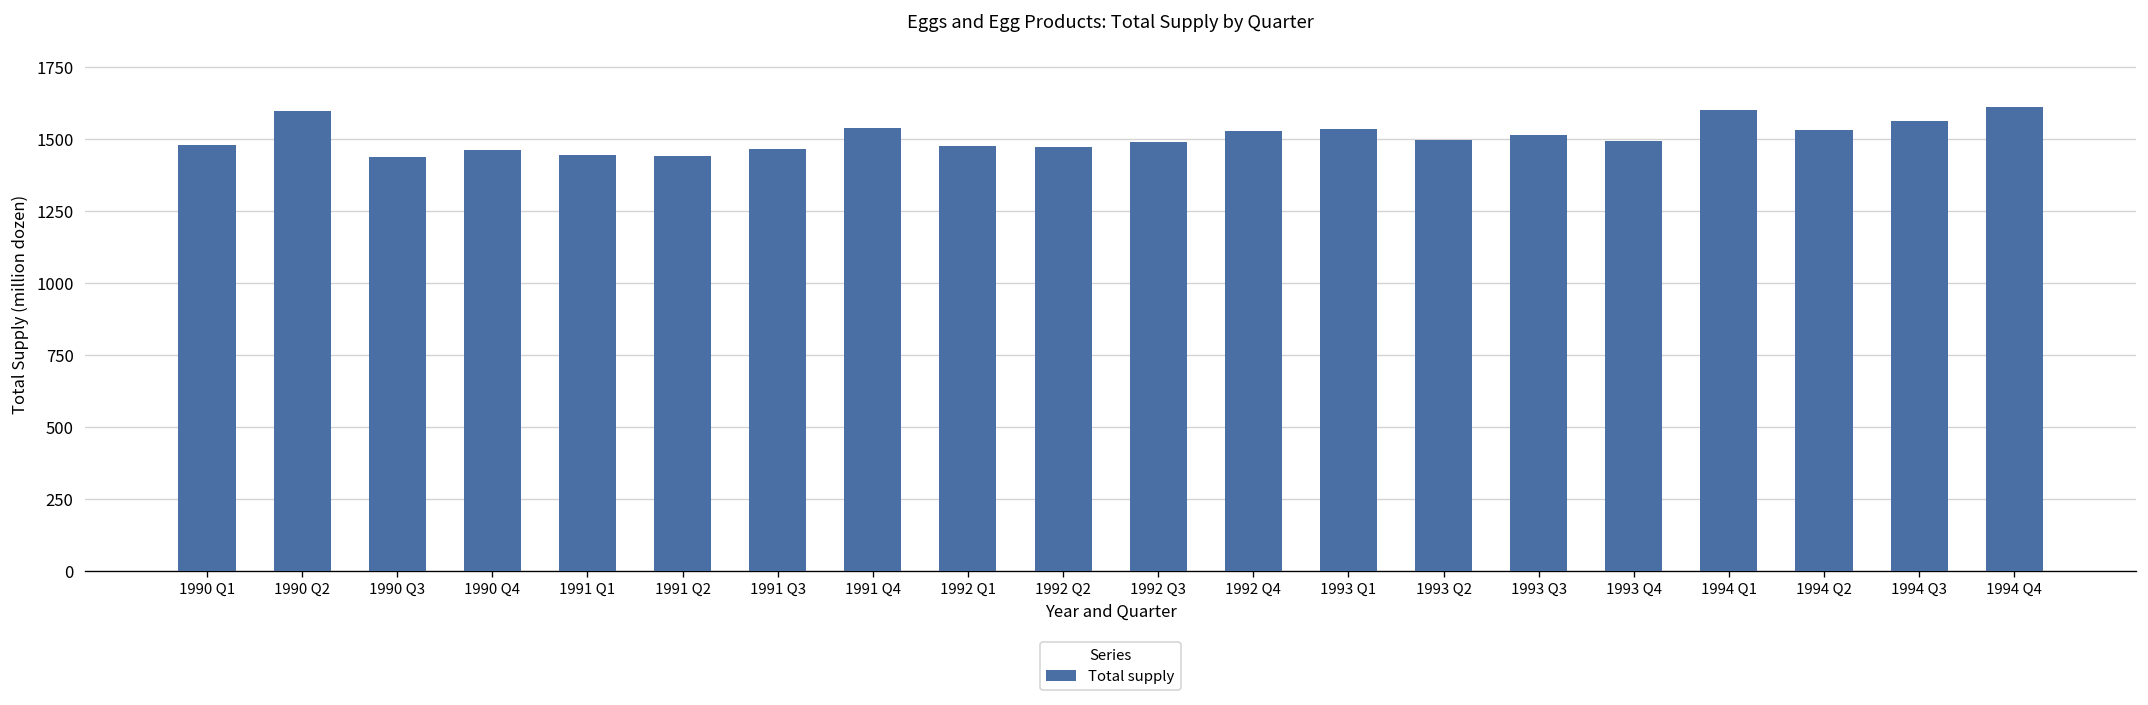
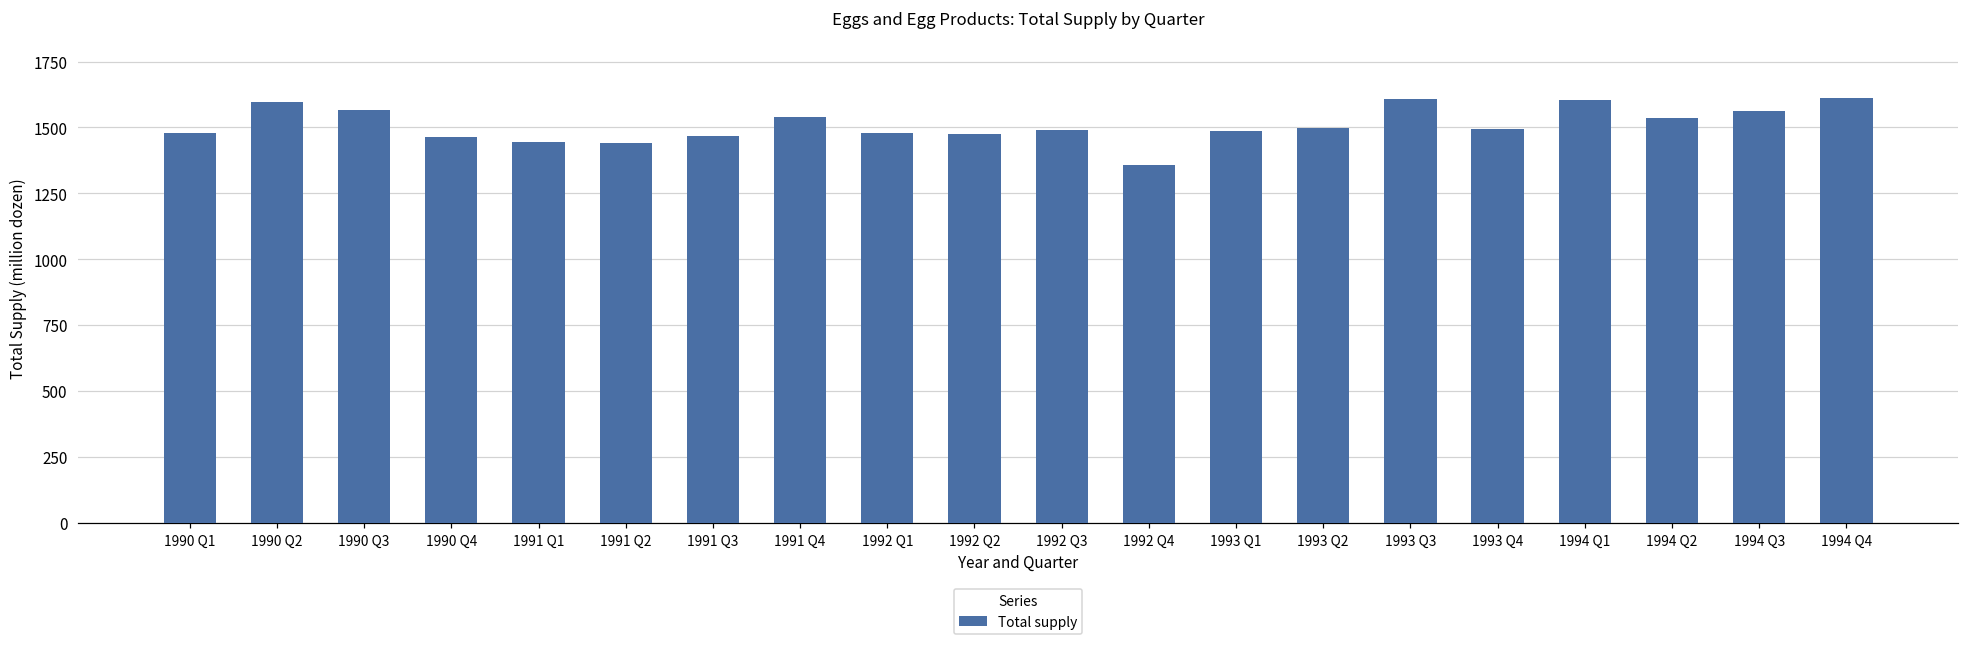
  {
    "1990 Q1": 1480,
    "1990 Q2": 1600,
-   "1990 Q3": 1440,
+   "1990 Q3": 1560,
    "1990 Q4": 1460,
    "1991 Q1": 1440,
    "1991 Q2": 1440,
    "1991 Q3": 1470,
    "1991 Q4": 1540,
    "1992 Q1": 1480,
    "1992 Q2": 1470,
    "1992 Q3": 1490,
-   "1992 Q4": 1530,
-   "1993 Q1": 1540,
+   "1992 Q4": 1360,
+   "1993 Q1": 1490,
    "1993 Q2": 1500,
-   "1993 Q3": 1510,
+   "1993 Q3": 1610,
    "1993 Q4": 1490,
    "1994 Q1": 1600,
    "1994 Q2": 1530,
    "1994 Q3": 1560,
    "1994 Q4": 1610
  }
